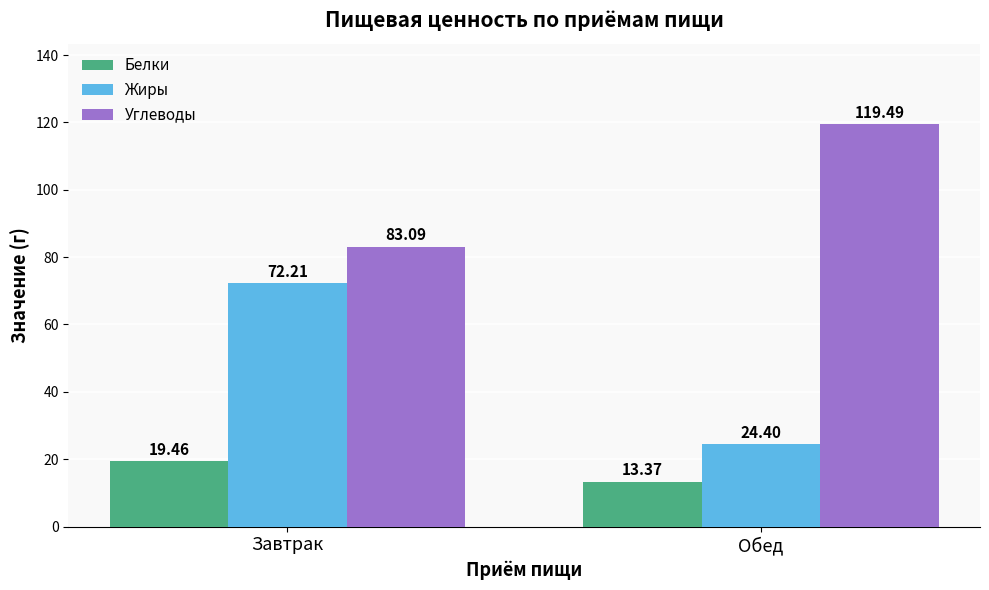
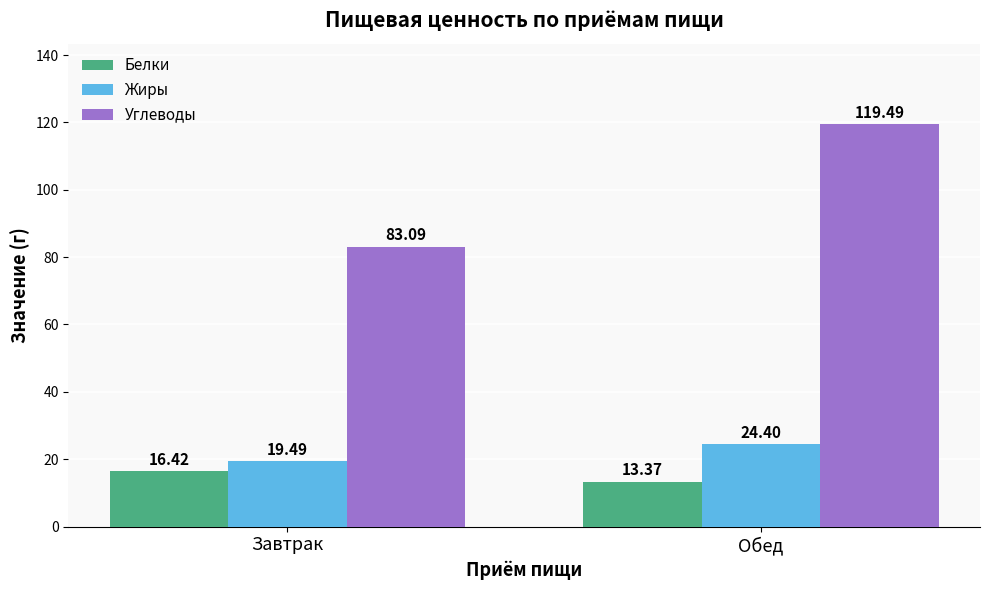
  {
    "Белки": {
-     "Завтрак": 19.46,
+     "Завтрак": 16.42,
      "Обед": 13.37
    },
    "Жиры": {
-     "Завтрак": 72.21,
+     "Завтрак": 19.49,
      "Обед": 24.40
    },
    "Углеводы": {
      "Завтрак": 83.09,
      "Обед": 119.49
    }
  }
